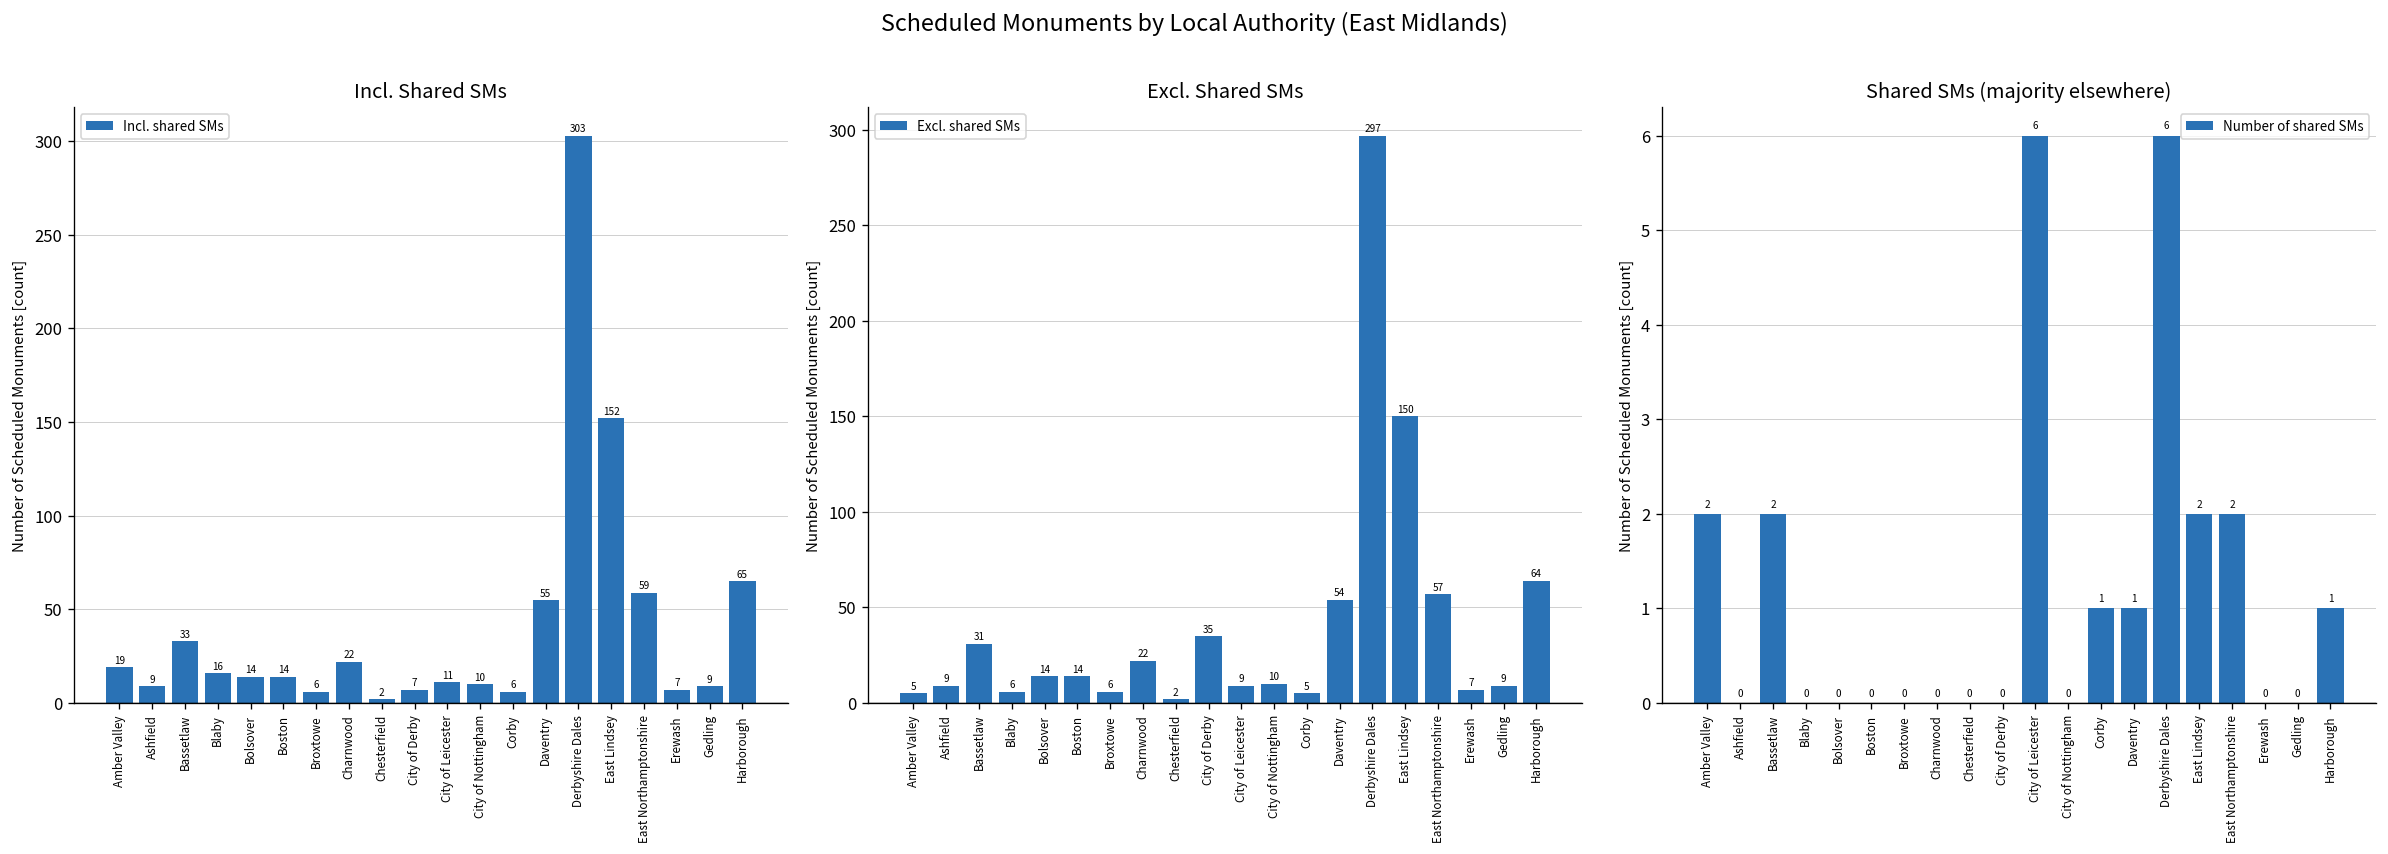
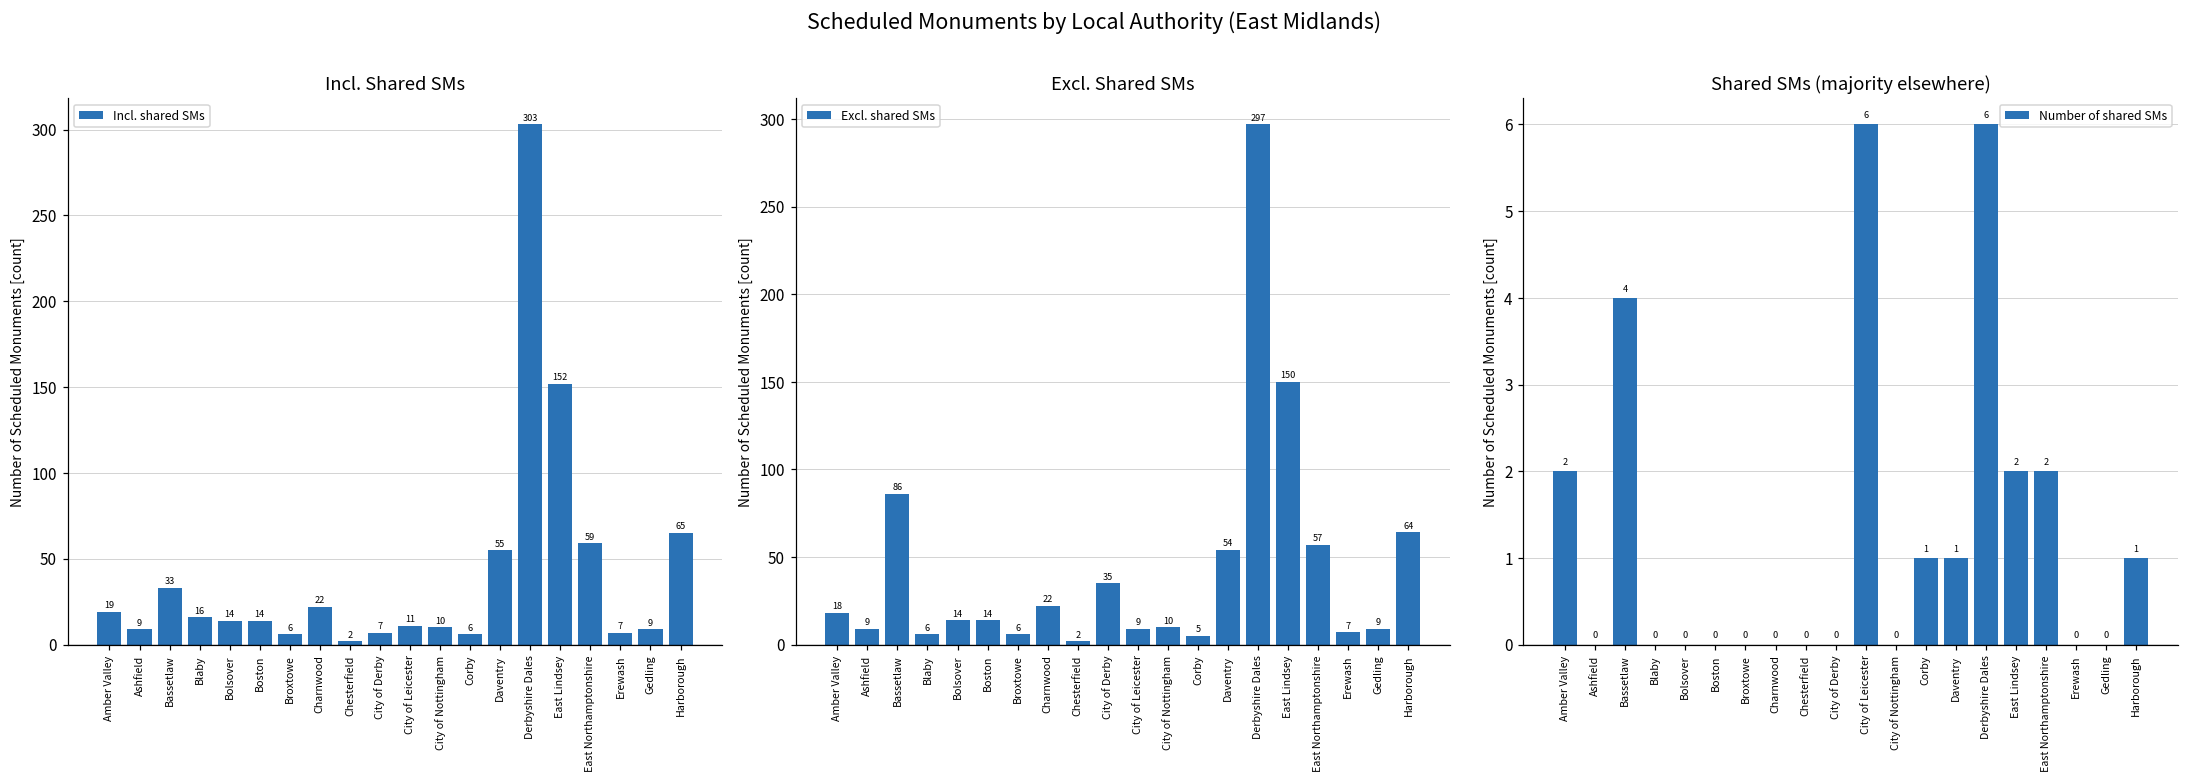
  {
    "Incl. Shared SMs": {
      "Amber Valley": 19,
      "Ashfield": 9,
      "Bassetlaw": 33,
      "Blaby": 16,
      "Bolsover": 14,
      "Boston": 14,
      "Broxtowe": 6,
      "Charnwood": 22,
      "Chesterfield": 2,
      "City of Derby": 7,
      "City of Leicester": 11,
      "City of Nottingham": 10,
      "Corby": 6,
      "Daventry": 55,
      "Derbyshire Dales": 303,
      "East Lindsey": 152,
      "East Northamptonshire": 59,
      "Erewash": 7,
      "Gedling": 9,
      "Harborough": 65
    },
    "Excl. Shared SMs": {
-     "Amber Valley": 5,
+     "Amber Valley": 18,
      "Ashfield": 9,
-     "Bassetlaw": 31,
+     "Bassetlaw": 86,
      "Blaby": 6,
      "Bolsover": 14,
      "Boston": 14,
      "Broxtowe": 6,
      "Charnwood": 22,
      "Chesterfield": 2,
      "City of Derby": 35,
      "City of Leicester": 9,
      "City of Nottingham": 10,
      "Corby": 5,
      "Daventry": 54,
      "Derbyshire Dales": 297,
      "East Lindsey": 150,
      "East Northamptonshire": 57,
      "Erewash": 7,
      "Gedling": 9,
      "Harborough": 64
    },
    "Shared SMs (majority elsewhere)": {
      "Amber Valley": 2,
      "Ashfield": 0,
-     "Bassetlaw": 2,
+     "Bassetlaw": 4,
      "Blaby": 0,
      "Bolsover": 0,
      "Boston": 0,
      "Broxtowe": 0,
      "Charnwood": 0,
      "Chesterfield": 0,
      "City of Derby": 0,
      "City of Leicester": 6,
      "City of Nottingham": 0,
      "Corby": 1,
      "Daventry": 1,
      "Derbyshire Dales": 6,
      "East Lindsey": 2,
      "East Northamptonshire": 2,
      "Erewash": 0,
      "Gedling": 0,
      "Harborough": 1
    }
  }
